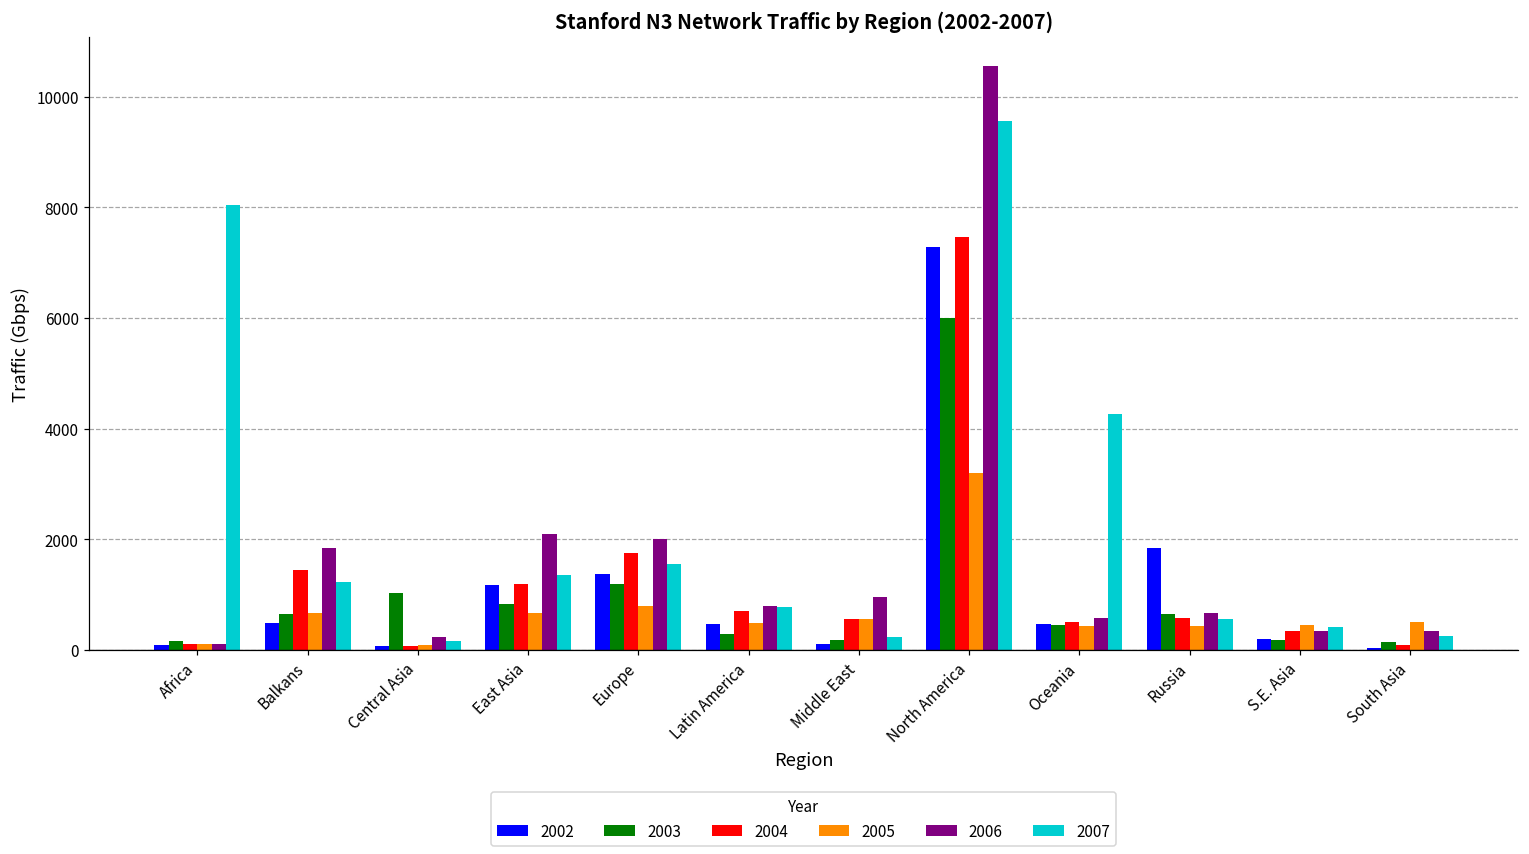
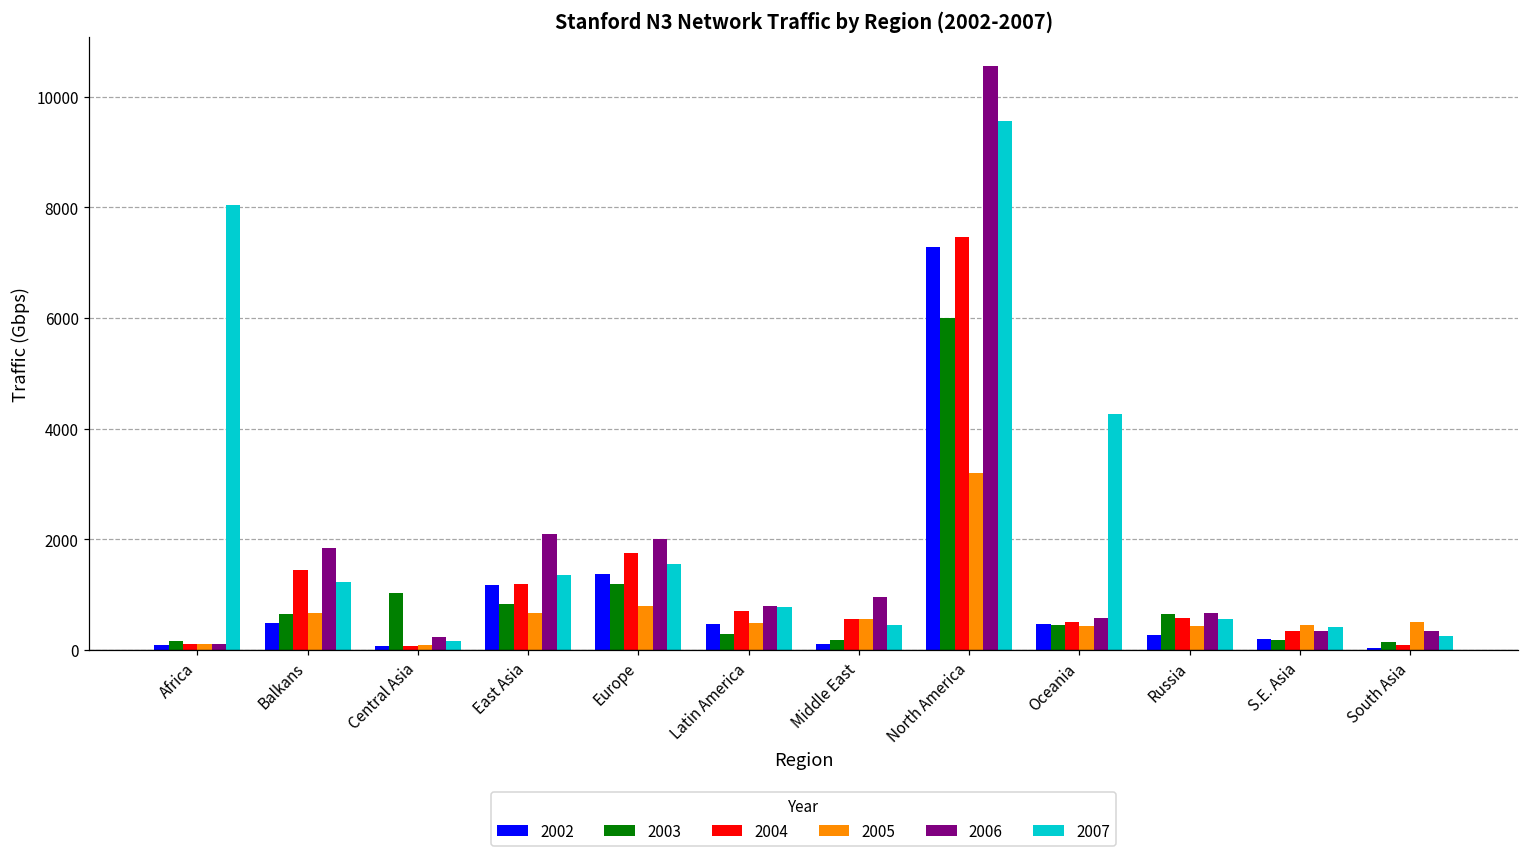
  {
    "2002": {
      "Africa": 100,
      "Balkans": 500,
      "Central Asia": 100,
      "East Asia": 1200,
      "Europe": 1400,
      "Latin America": 500,
      "Middle East": 100,
      "North America": 7300,
      "Oceania": 500,
-     "Russia": 1800,
+     "Russia": 300,
      "S.E. Asia": 200
    },
    "2003": {
      "Africa": 200,
      "Balkans": 700,
      "Central Asia": 1000,
      "East Asia": 800,
      "Europe": 1200,
      "Latin America": 300,
      "Middle East": 200,
      "North America": 6000,
      "Oceania": 500,
      "Russia": 600,
      "S.E. Asia": 200,
      "South Asia": 100
    },
    "2004": {
      "Africa": 100,
      "Balkans": 1400,
      "Central Asia": 100,
      "East Asia": 1200,
      "Europe": 1700,
      "Latin America": 700,
      "Middle East": 600,
      "North America": 7500,
      "Oceania": 500,
      "Russia": 600,
      "S.E. Asia": 300,
      "South Asia": 100
    },
    "2005": {
      "Africa": 100,
      "Balkans": 700,
      "Central Asia": 100,
      "East Asia": 700,
      "Europe": 800,
      "Latin America": 500,
      "Middle East": 600,
      "North America": 3200,
      "Oceania": 400,
      "Russia": 400,
      "S.E. Asia": 400,
      "South Asia": 500
    },
    "2006": {
      "Africa": 100,
      "Balkans": 1800,
      "Central Asia": 200,
      "East Asia": 2100,
      "Europe": 2000,
      "Latin America": 800,
      "Middle East": 900,
      "North America": 10600,
      "Oceania": 600,
      "Russia": 700,
      "S.E. Asia": 300,
      "South Asia": 300
    },
    "2007": {
      "Africa": 8000,
      "Balkans": 1200,
      "Central Asia": 200,
      "East Asia": 1400,
      "Europe": 1500,
      "Latin America": 800,
-     "Middle East": 200,
+     "Middle East": 400,
      "North America": 9600,
      "Oceania": 4300,
      "Russia": 600,
      "S.E. Asia": 400,
      "South Asia": 200
    }
  }
